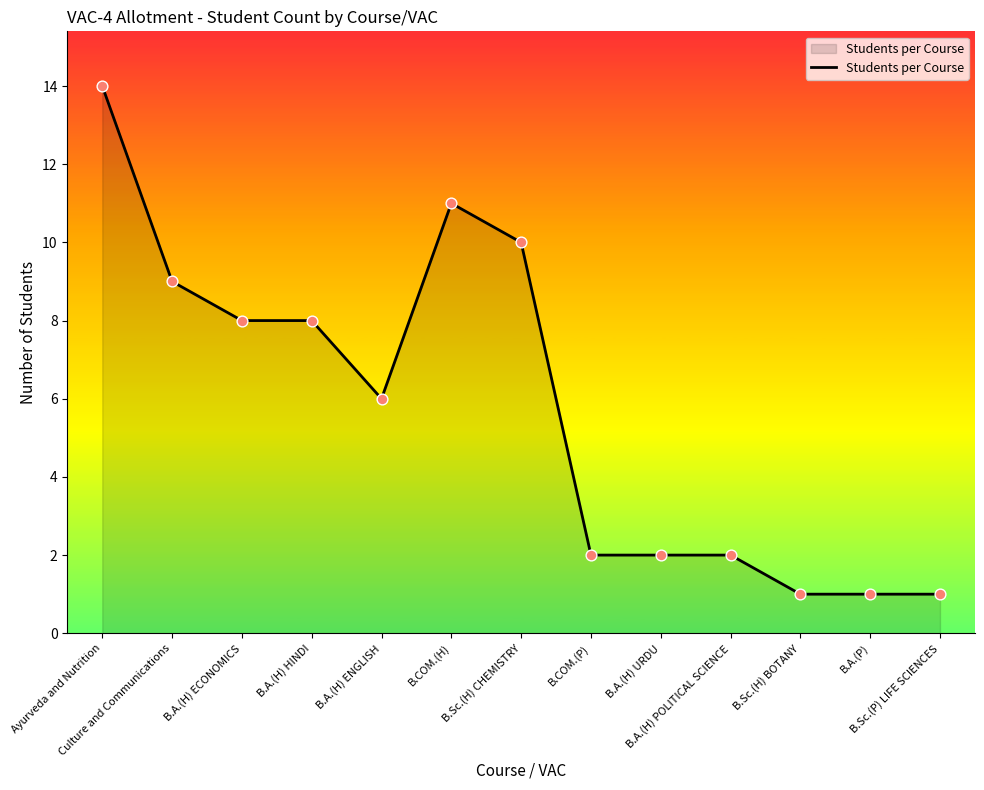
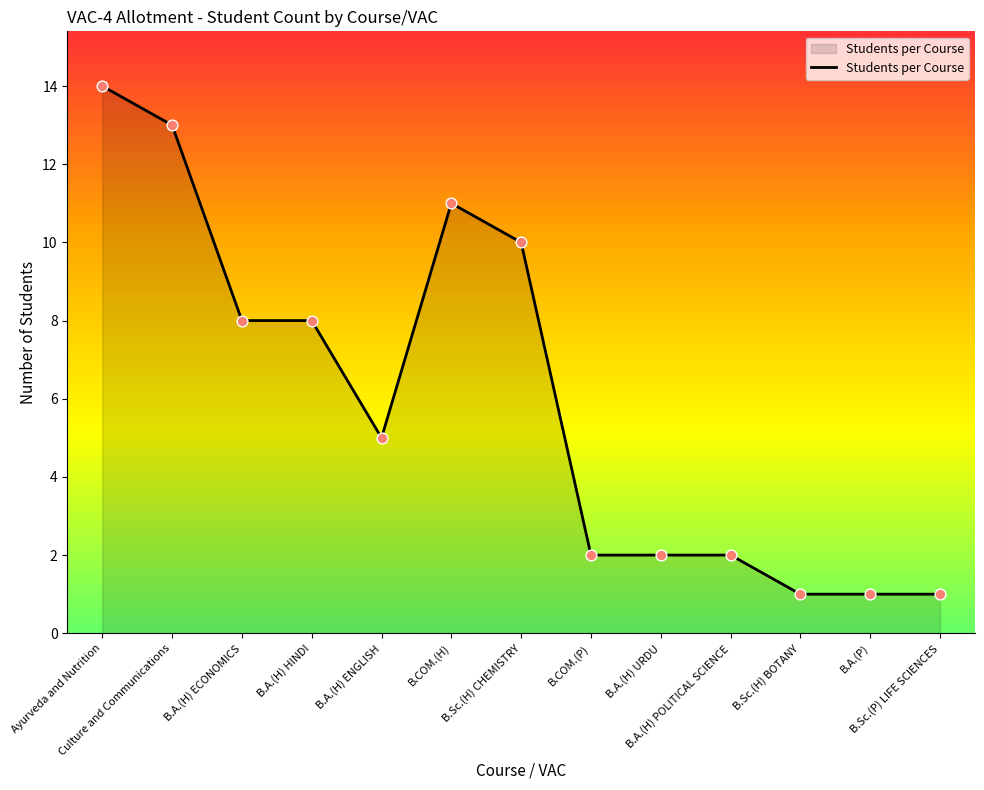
  {
    "Ayurveda and Nutrition": 14,
-   "Culture and Communications": 9,
+   "Culture and Communications": 13,
    "B.A.(H) ECONOMICS": 8,
    "B.A.(H) HINDI": 8,
-   "B.A.(H) ENGLISH": 6,
+   "B.A.(H) ENGLISH": 5,
    "B.COM.(H)": 11,
    "B.Sc.(H) CHEMISTRY": 10,
    "B.COM.(P)": 2,
    "B.A.(H) URDU": 2,
    "B.A.(H) POLITICAL SCIENCE": 2,
    "B.Sc.(H) BOTANY": 1,
    "B.A.(P)": 1,
    "B.Sc.(P) LIFE SCIENCES": 1
  }
